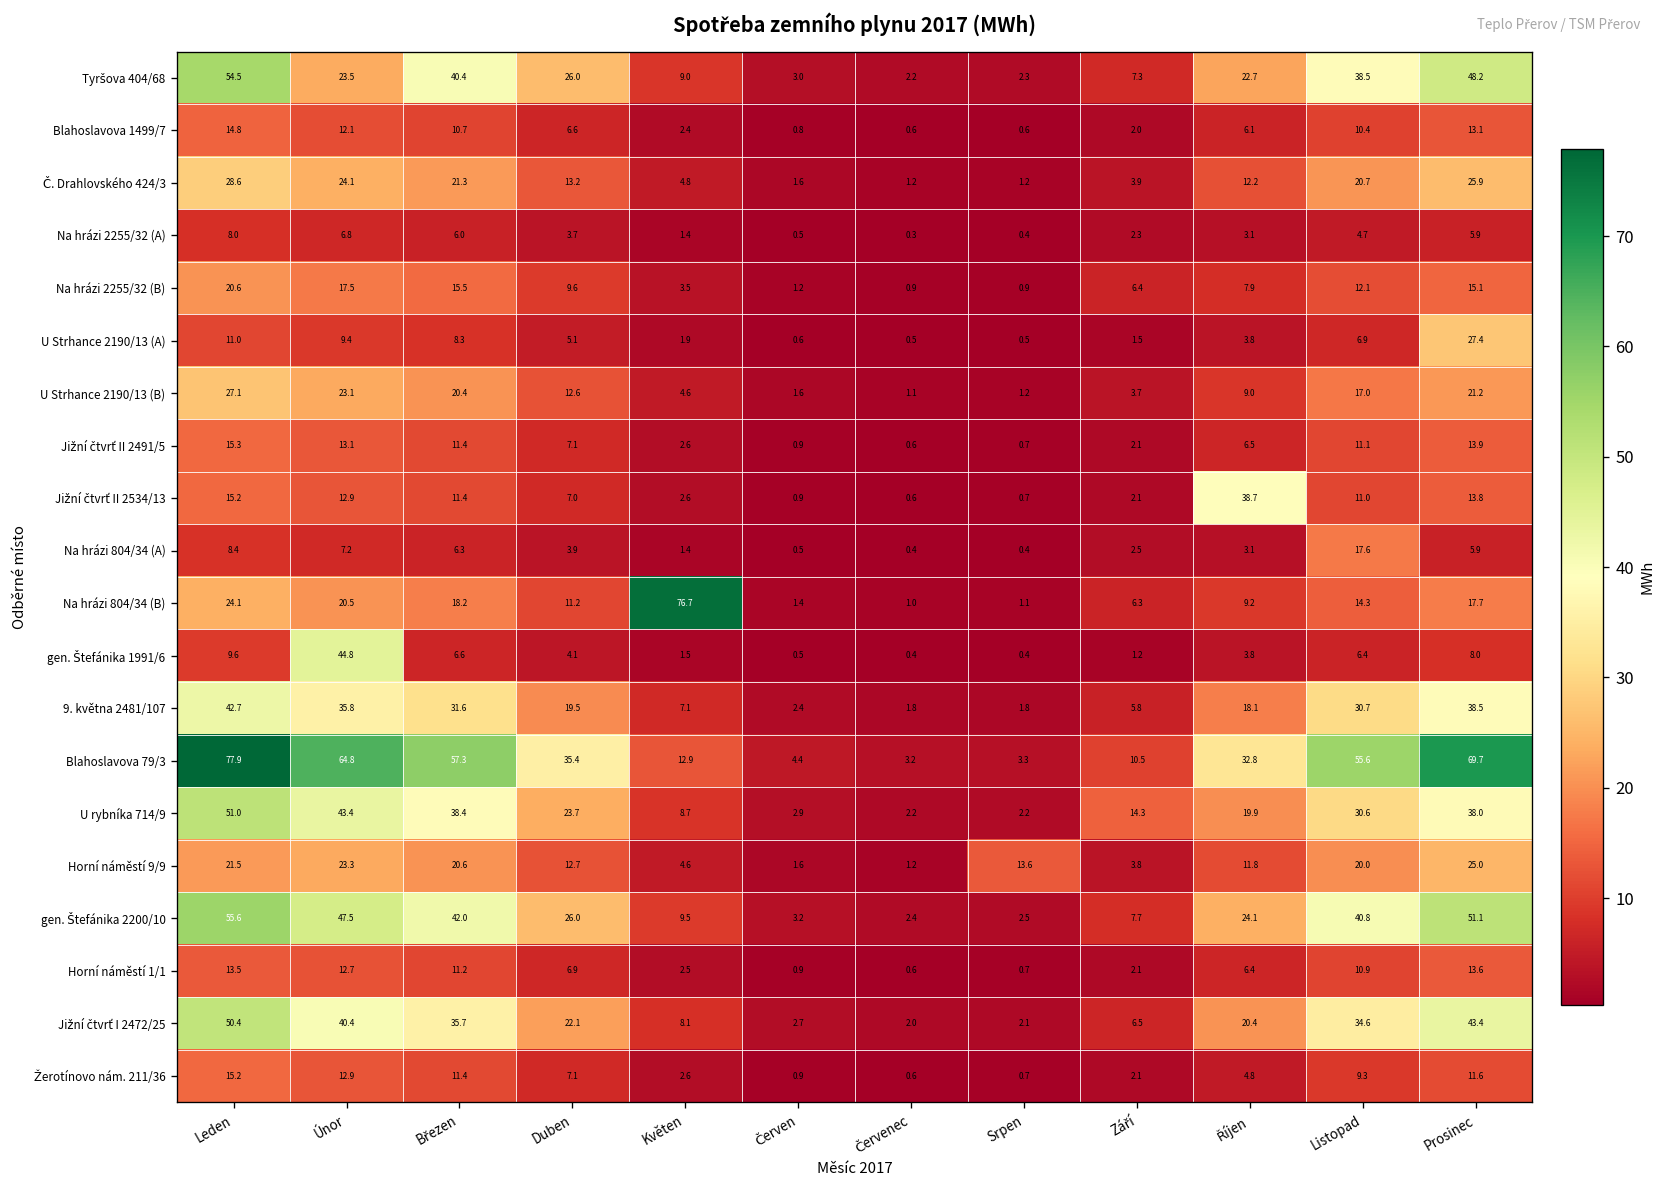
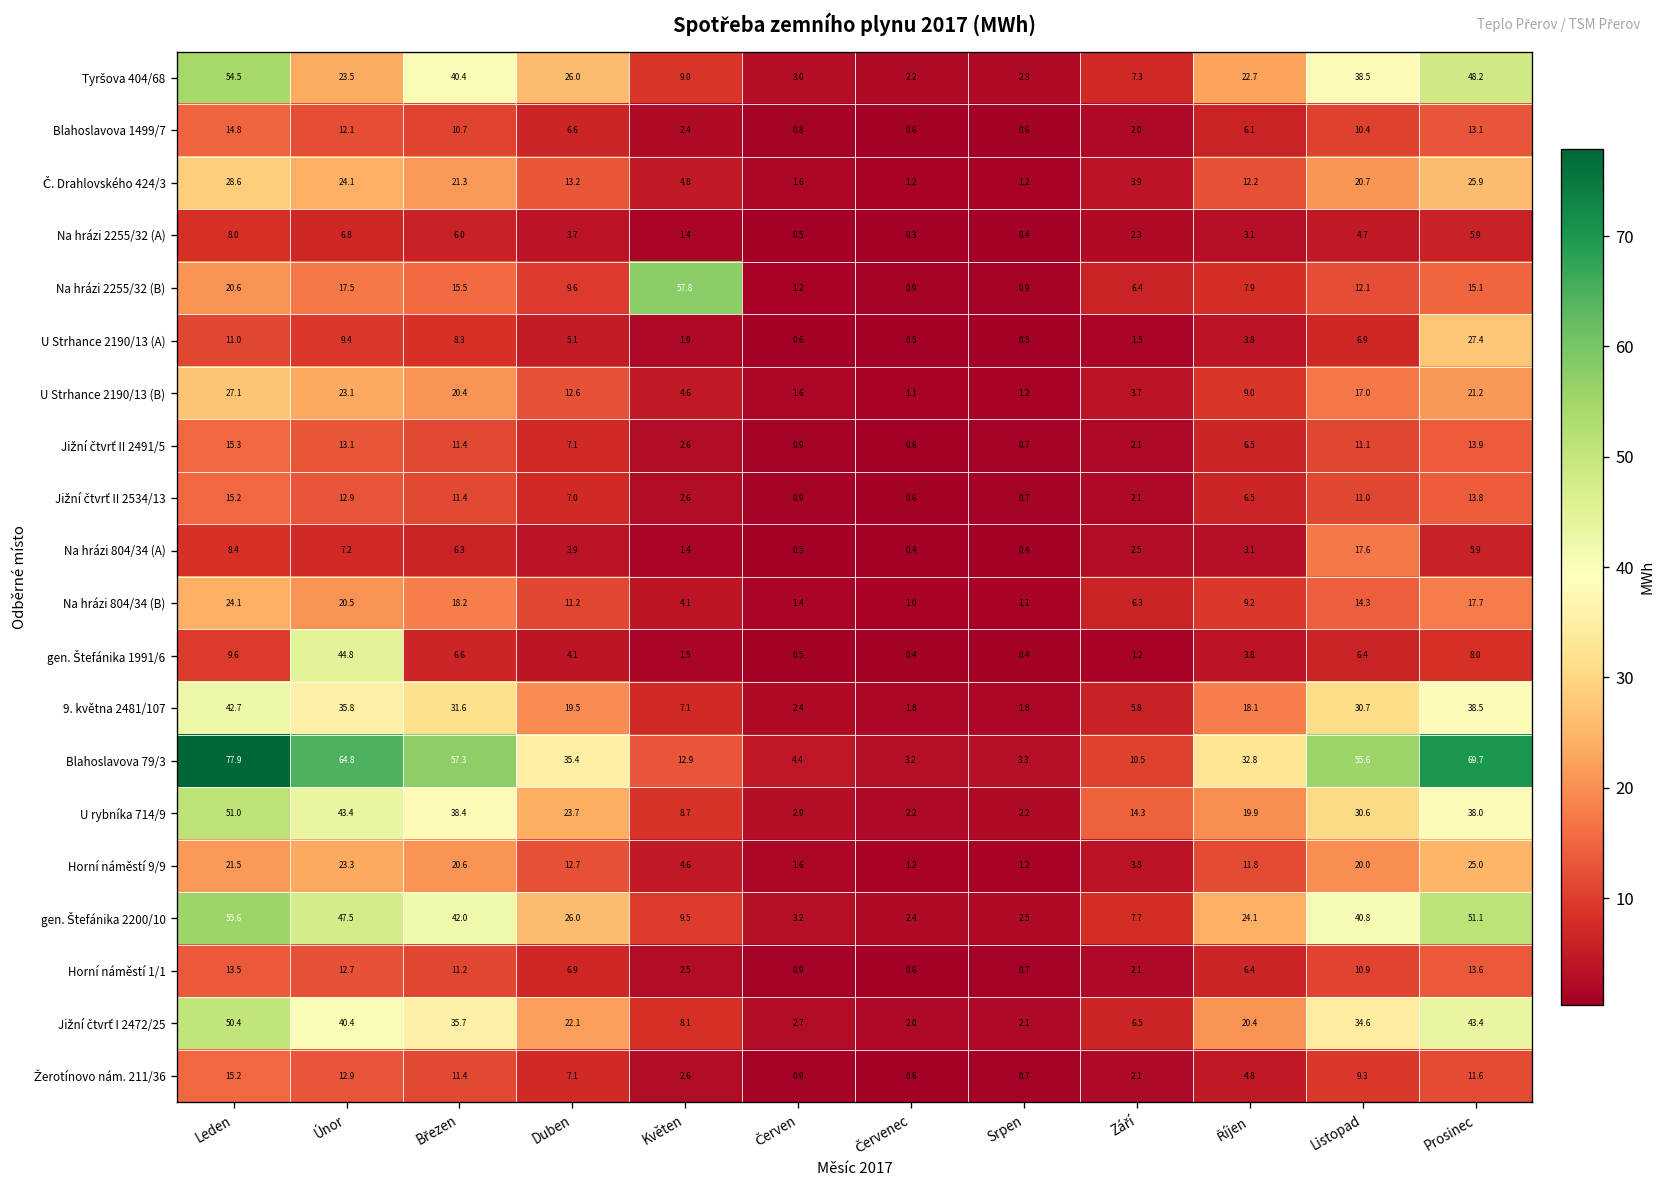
  {
    "Na hrázi 2255/32 (B)": {
      "Leden": 20.6,
      "Únor": 17.5,
      "Březen": 15.5,
      "Duben": 9.6,
-     "Květen": 3.5,
+     "Květen": 57.8,
      "Červen": 1.2,
      "Červenec": 0.9,
      "Srpen": 0.9,
      "Září": 6.4,
      "Říjen": 7.9,
      "Listopad": 12.1,
      "Prosinec": 15.1
    },
    "Jižní čtvrť II 2534/13": {
      "Leden": 15.2,
      "Únor": 12.9,
      "Březen": 11.4,
      "Duben": 7.0,
      "Květen": 2.6,
      "Červen": 0.9,
      "Červenec": 0.6,
      "Srpen": 0.7,
      "Září": 2.1,
-     "Říjen": 38.7,
+     "Říjen": 6.5,
      "Listopad": 11.0,
      "Prosinec": 13.8
    },
    "Na hrázi 804/34 (B)": {
      "Leden": 24.1,
      "Únor": 20.5,
      "Březen": 18.2,
      "Duben": 11.2,
-     "Květen": 76.7,
+     "Květen": 4.1,
      "Červen": 1.4,
      "Červenec": 1.0,
      "Srpen": 1.1,
      "Září": 6.3,
      "Říjen": 9.2,
      "Listopad": 14.3,
      "Prosinec": 17.7
    },
    "Horní náměstí 9/9": {
      "Leden": 21.5,
      "Únor": 23.3,
      "Březen": 20.6,
      "Duben": 12.7,
      "Květen": 4.6,
      "Červen": 1.6,
      "Červenec": 1.2,
-     "Srpen": 13.6,
+     "Srpen": 1.2,
      "Září": 3.8,
      "Říjen": 11.8,
      "Listopad": 20.0,
      "Prosinec": 25.0
    }
  }
